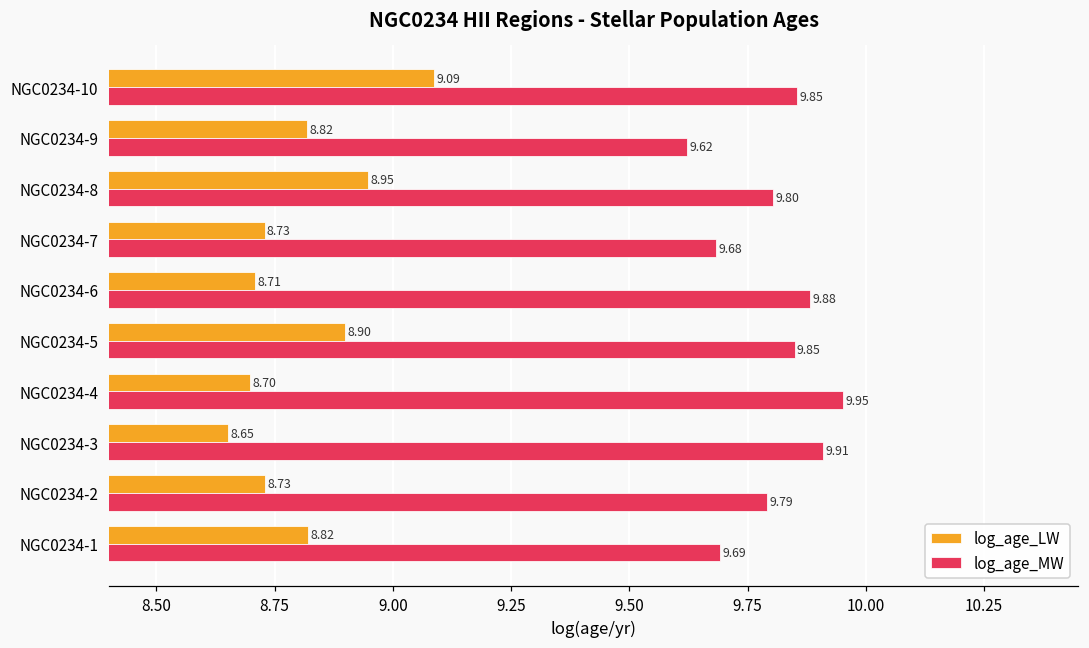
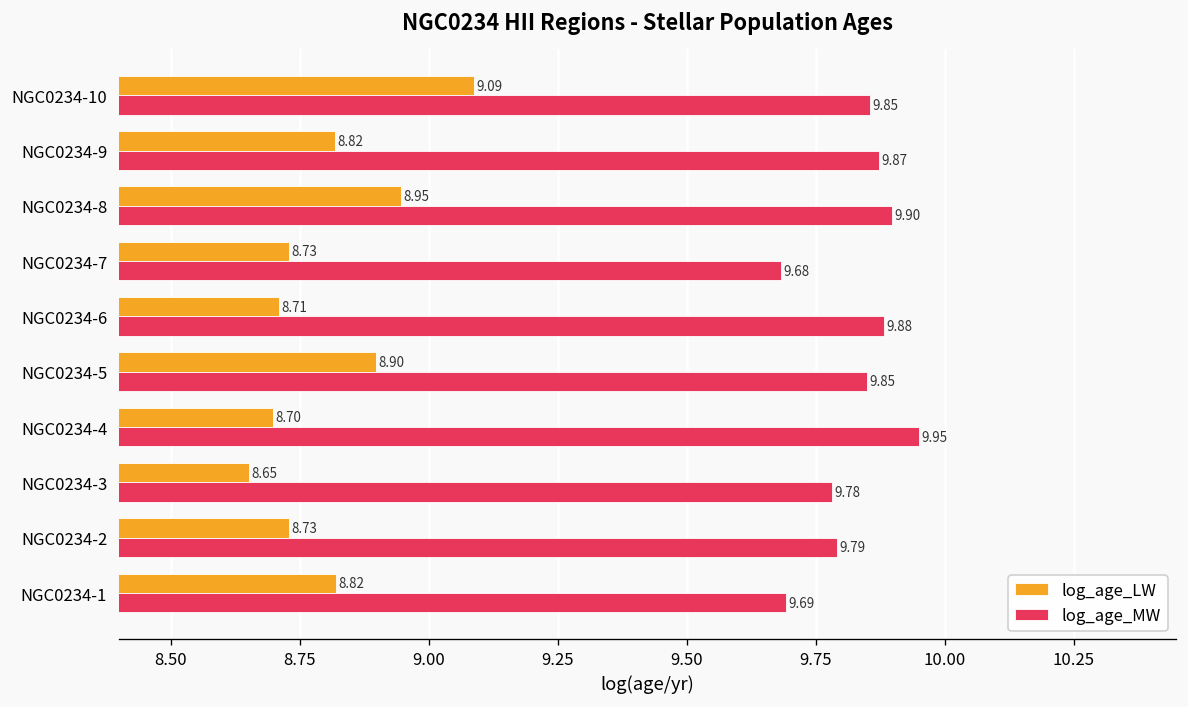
  {
    "log_age_LW": {
      "NGC0234-10": 9.09,
      "NGC0234-9": 8.82,
      "NGC0234-8": 8.95,
      "NGC0234-7": 8.73,
      "NGC0234-6": 8.71,
      "NGC0234-5": 8.90,
      "NGC0234-4": 8.70,
      "NGC0234-3": 8.65,
      "NGC0234-2": 8.73,
      "NGC0234-1": 8.82
    },
    "log_age_MW": {
      "NGC0234-10": 9.85,
-     "NGC0234-9": 9.62,
-     "NGC0234-8": 9.80,
+     "NGC0234-9": 9.87,
+     "NGC0234-8": 9.90,
      "NGC0234-7": 9.68,
      "NGC0234-6": 9.88,
      "NGC0234-5": 9.85,
      "NGC0234-4": 9.95,
-     "NGC0234-3": 9.91,
+     "NGC0234-3": 9.78,
      "NGC0234-2": 9.79,
      "NGC0234-1": 9.69
    }
  }
